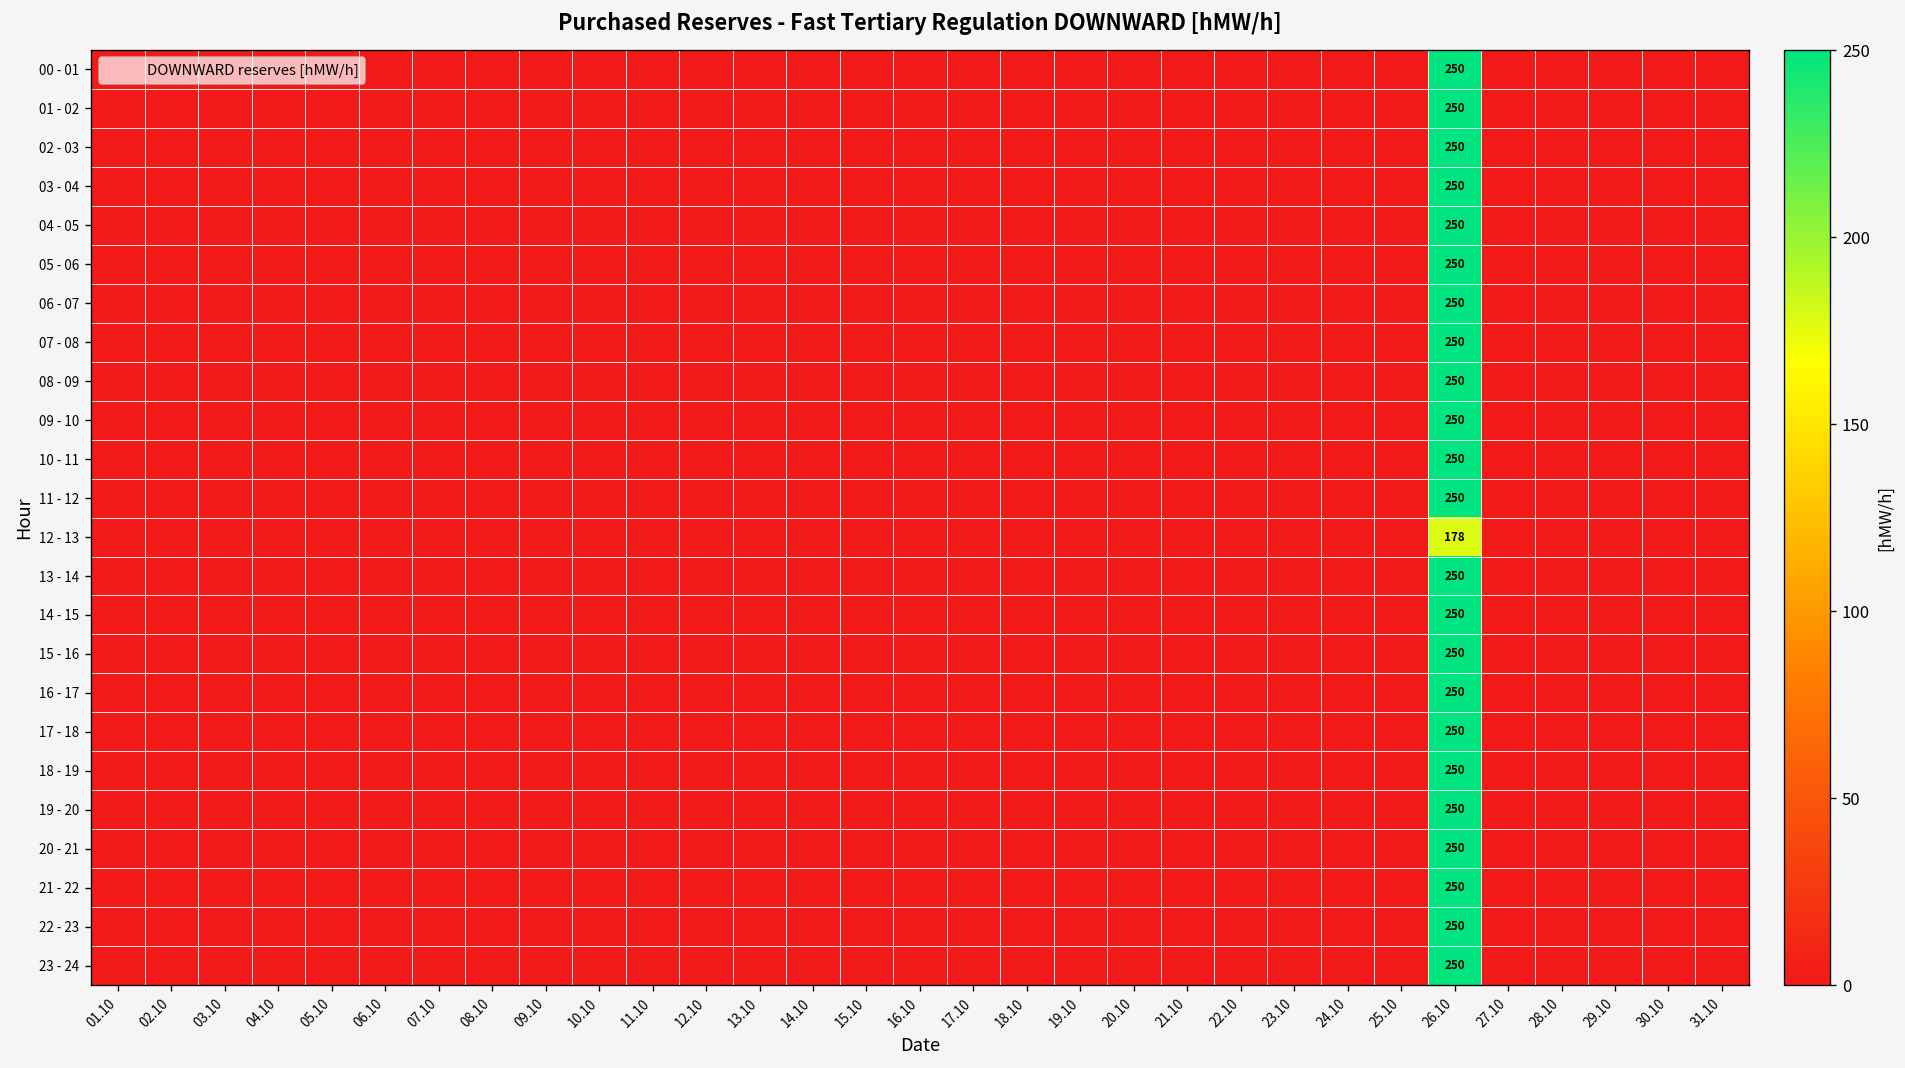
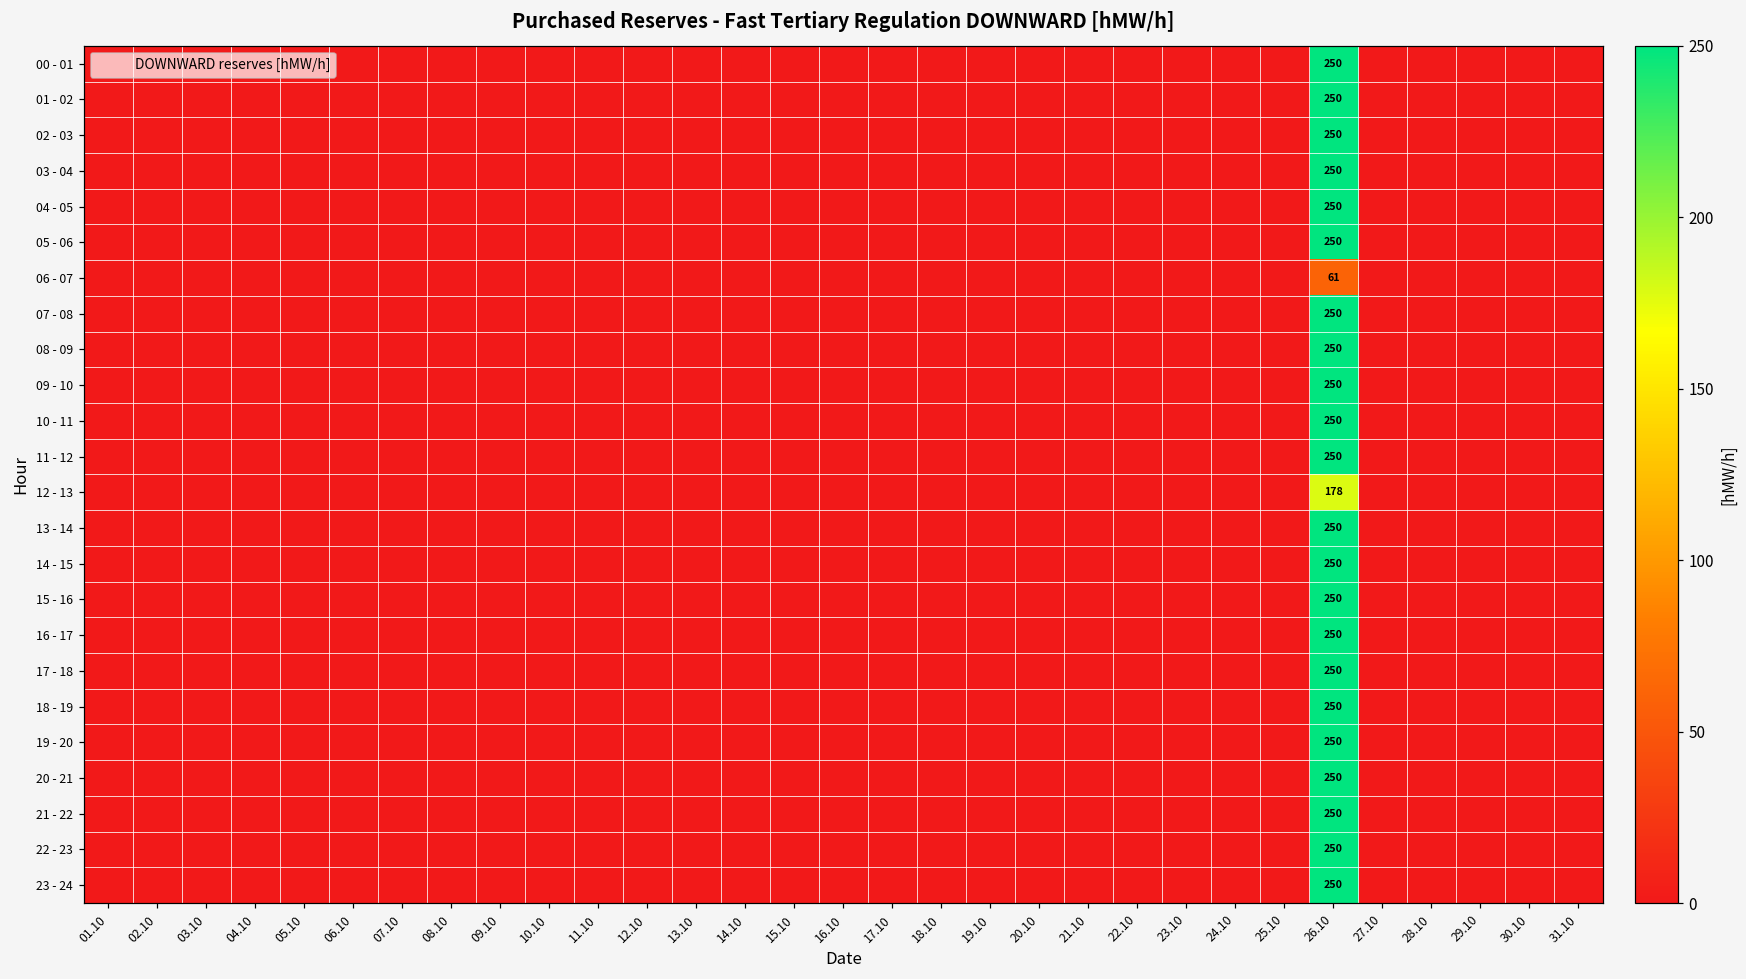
  {
    "00 - 01": {
      "26.10": 250
    },
    "01 - 02": {
      "26.10": 250
    },
    "02 - 03": {
      "26.10": 250
    },
    "03 - 04": {
      "26.10": 250
    },
    "04 - 05": {
      "26.10": 250
    },
    "05 - 06": {
      "26.10": 250
    },
    "06 - 07": {
-     "26.10": 250
+     "26.10": 61
    },
    "07 - 08": {
      "26.10": 250
    },
    "08 - 09": {
      "26.10": 250
    },
    "09 - 10": {
      "26.10": 250
    },
    "10 - 11": {
      "26.10": 250
    },
    "11 - 12": {
      "26.10": 250
    },
    "12 - 13": {
      "26.10": 178
    },
    "13 - 14": {
      "26.10": 250
    },
    "14 - 15": {
      "26.10": 250
    },
    "15 - 16": {
      "26.10": 250
    },
    "16 - 17": {
      "26.10": 250
    },
    "17 - 18": {
      "26.10": 250
    },
    "18 - 19": {
      "26.10": 250
    },
    "19 - 20": {
      "26.10": 250
    },
    "20 - 21": {
      "26.10": 250
    },
    "21 - 22": {
      "26.10": 250
    },
    "22 - 23": {
      "26.10": 250
    },
    "23 - 24": {
      "26.10": 250
    }
  }
